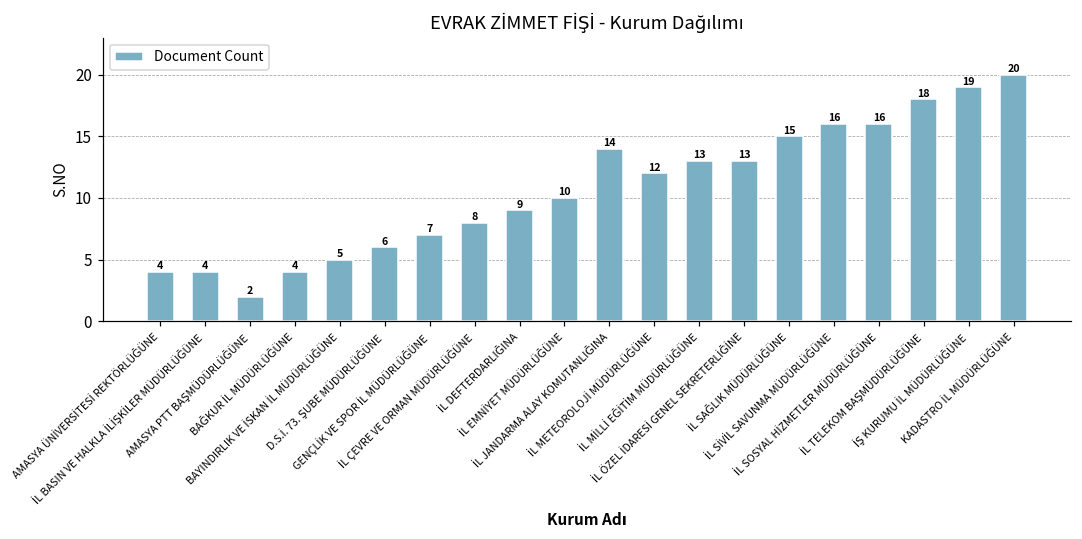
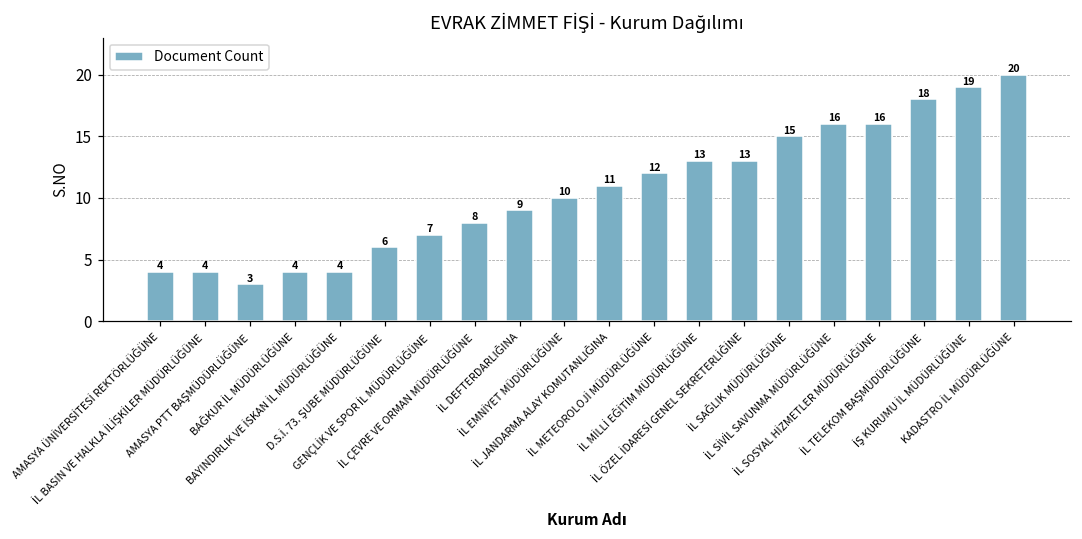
  {
    "AMASYA ÜNİVERSİTESİ REKTÖRLÜĞÜNE": 4,
    "İL BASIN VE HALKLA İLİŞKİLER MÜDÜRLÜĞÜNE": 4,
-   "AMASYA PTT BAŞMÜDÜRLÜĞÜNE": 2,
+   "AMASYA PTT BAŞMÜDÜRLÜĞÜNE": 3,
    "BAĞKUR İL MÜDÜRLÜĞÜNE": 4,
-   "BAYINDIRLIK VE İSKAN İL MÜDÜRLÜĞÜNE": 5,
+   "BAYINDIRLIK VE İSKAN İL MÜDÜRLÜĞÜNE": 4,
    "D.S.İ. 73. ŞUBE MÜDÜRLÜĞÜNE": 6,
    "GENÇLİK VE SPOR İL MÜDÜRLÜĞÜNE": 7,
    "İL ÇEVRE VE ORMAN MÜDÜRLÜĞÜNE": 8,
    "İL DEFTERDARLIĞINA": 9,
    "İL EMNİYET MÜDÜRLÜĞÜNE": 10,
-   "İL JANDARMA ALAY KOMUTANLIĞINA": 14,
+   "İL JANDARMA ALAY KOMUTANLIĞINA": 11,
    "İL METEOROLOJİ MÜDÜRLÜĞÜNE": 12,
    "İL MİLLİ EĞİTİM MÜDÜRLÜĞÜNE": 13,
    "İL ÖZEL İDARESİ GENEL SEKRETERLİĞİNE": 13,
    "İL SAĞLIK MÜDÜRLÜĞÜNE": 15,
    "İL SİVİL SAVUNMA MÜDÜRLÜĞÜNE": 16,
    "İL SOSYAL HİZMETLER MÜDÜRLÜĞÜNE": 16,
    "İL TELEKOM BAŞMÜDÜRLÜĞÜNE": 18,
    "İŞ KURUMU İL MÜDÜRLÜĞÜNE": 19,
    "KADASTRO İL MÜDÜRLÜĞÜNE": 20
  }
